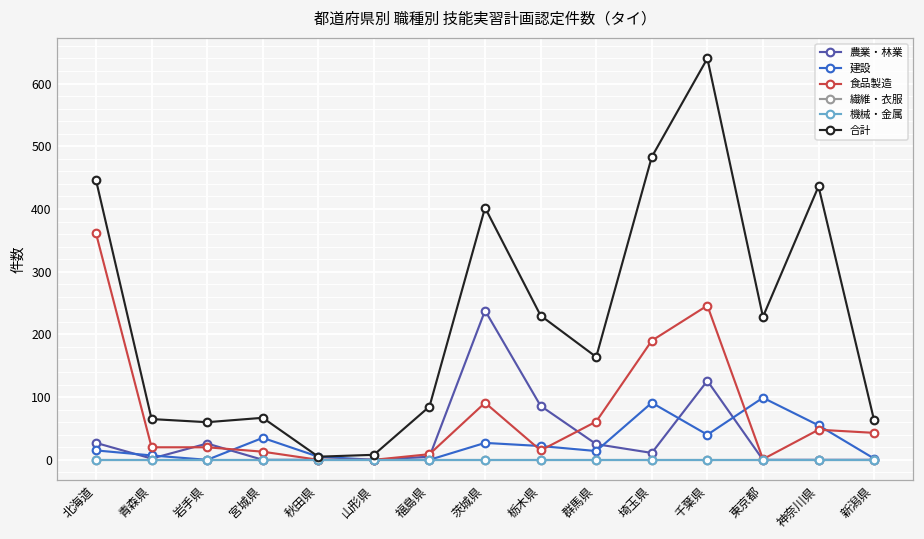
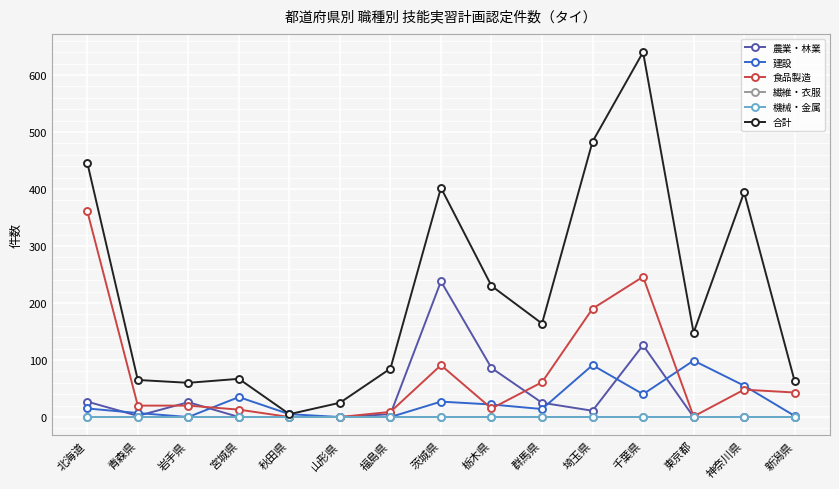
  {
    "食品製造": {
      "北海道": 360,
      "青森県": 20,
      "岩手県": 20,
      "宮城県": 10,
      "茨城県": 90,
      "栃木県": 20,
      "群馬県": 60,
      "埼玉県": 190,
      "千葉県": 250,
      "神奈川県": 50,
      "新潟県": 40
    },
    "機械・金属": {
      "北海道": 0,
      "茨城県": 0,
      "栃木県": 0,
      "群馬県": 0,
      "埼玉県": 0,
      "千葉県": 0
    },
    "合計": {
      "北海道": 450,
      "青森県": 70,
      "岩手県": 60,
      "宮城県": 70,
-     "山形県": 10,
+     "山形県": 30,
      "福島県": 90,
      "茨城県": 400,
      "栃木県": 230,
      "群馬県": 160,
      "埼玉県": 480,
      "千葉県": 640,
-     "東京都": 230,
-     "神奈川県": 440,
+     "東京都": 150,
+     "神奈川県": 390,
      "新潟県": 60
    }
  }
